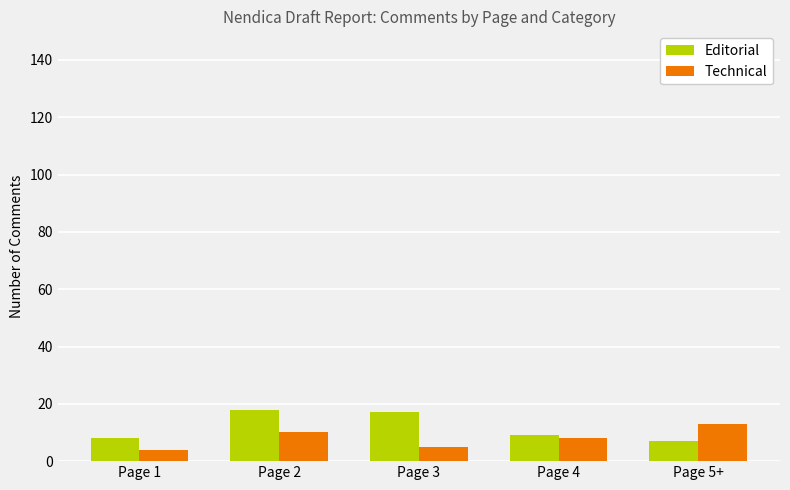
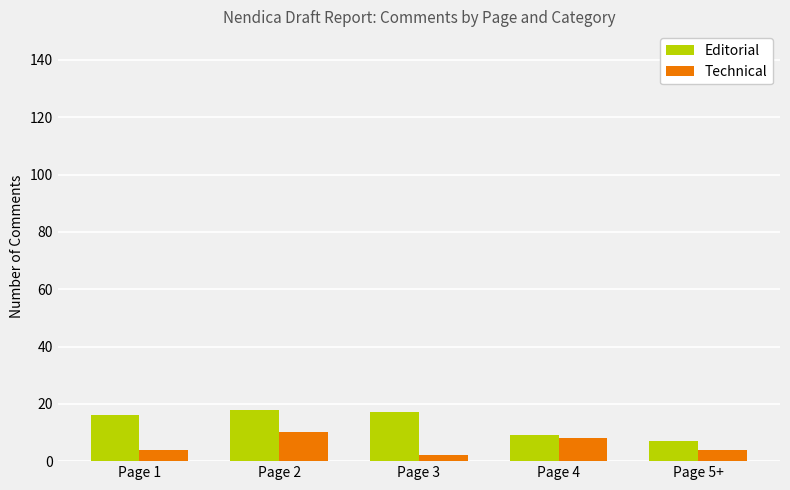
  {
    "Editorial": {
-     "Page 1": 8,
+     "Page 1": 16,
      "Page 2": 18,
      "Page 3": 17,
      "Page 4": 9,
      "Page 5+": 7
    },
    "Technical": {
      "Page 1": 4,
      "Page 2": 10,
-     "Page 3": 5,
+     "Page 3": 2,
      "Page 4": 8,
-     "Page 5+": 13
+     "Page 5+": 4
    }
  }
